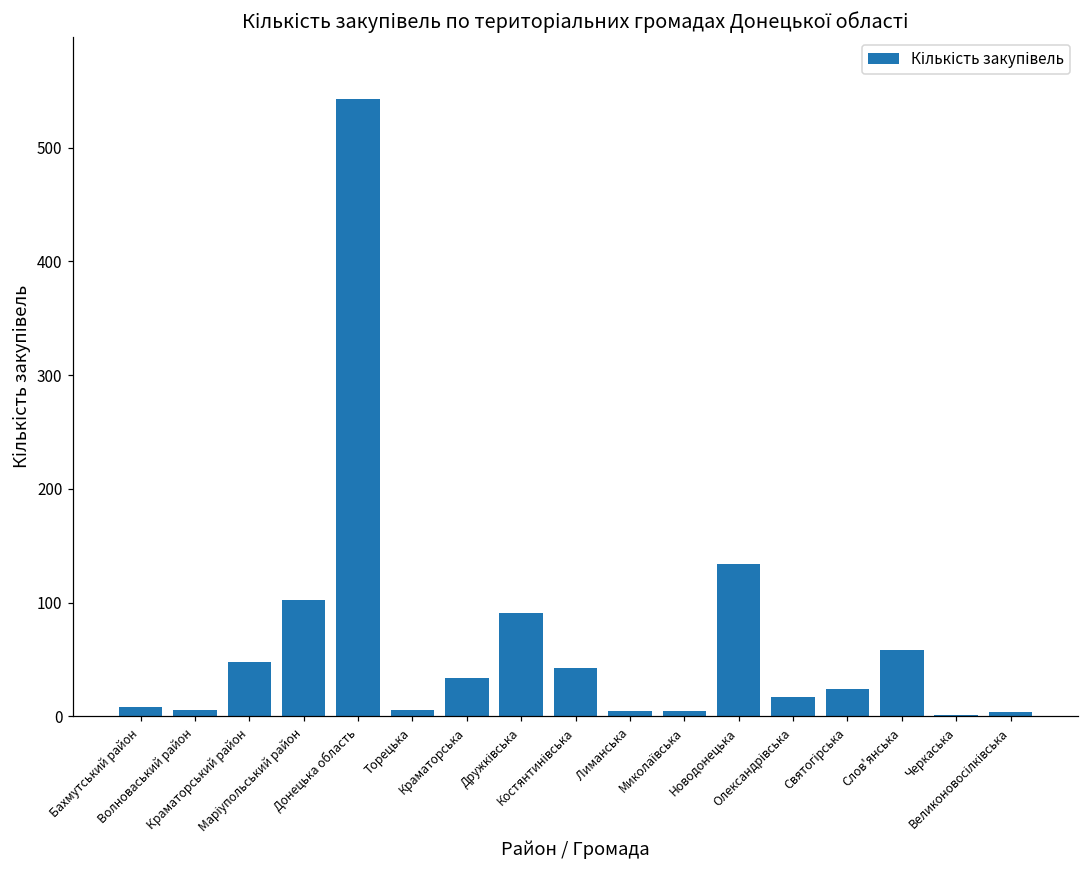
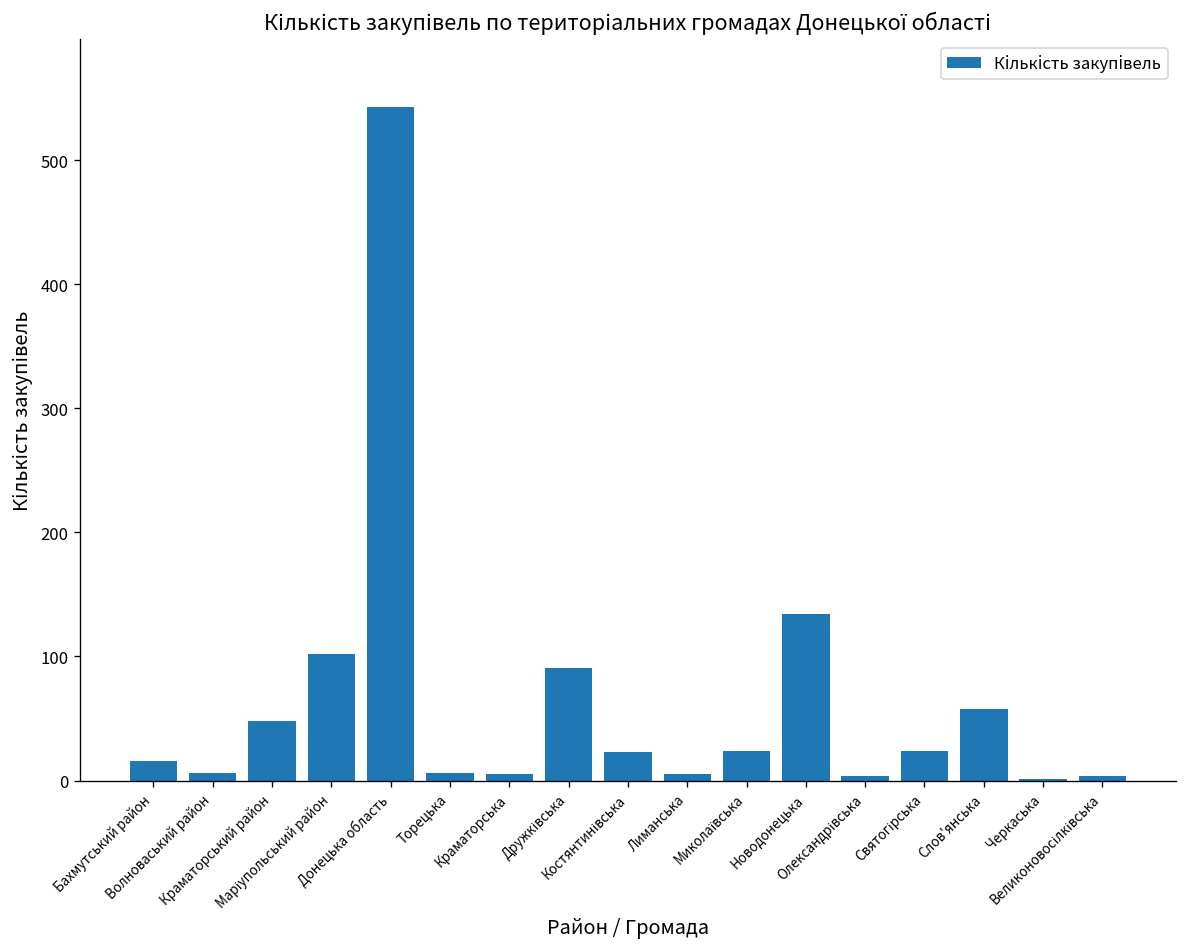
  {
-   "Бахмутський район": 8,
+   "Бахмутський район": 16,
    "Волноваський район": 6,
    "Краматорський район": 48,
    "Маріупольський район": 102,
    "Донецька область": 543,
    "Торецька": 6,
-   "Краматорська": 34,
+   "Краматорська": 5,
    "Дружківська": 91,
-   "Костянтинівська": 43,
+   "Костянтинівська": 23,
    "Лиманська": 5,
-   "Миколаївська": 5,
+   "Миколаївська": 24,
    "Новодонецька": 134,
-   "Олександрівська": 17,
+   "Олександрівська": 4,
    "Святогірська": 24,
    "Слов'янська": 58,
    "Великоновосілківська": 4
  }
